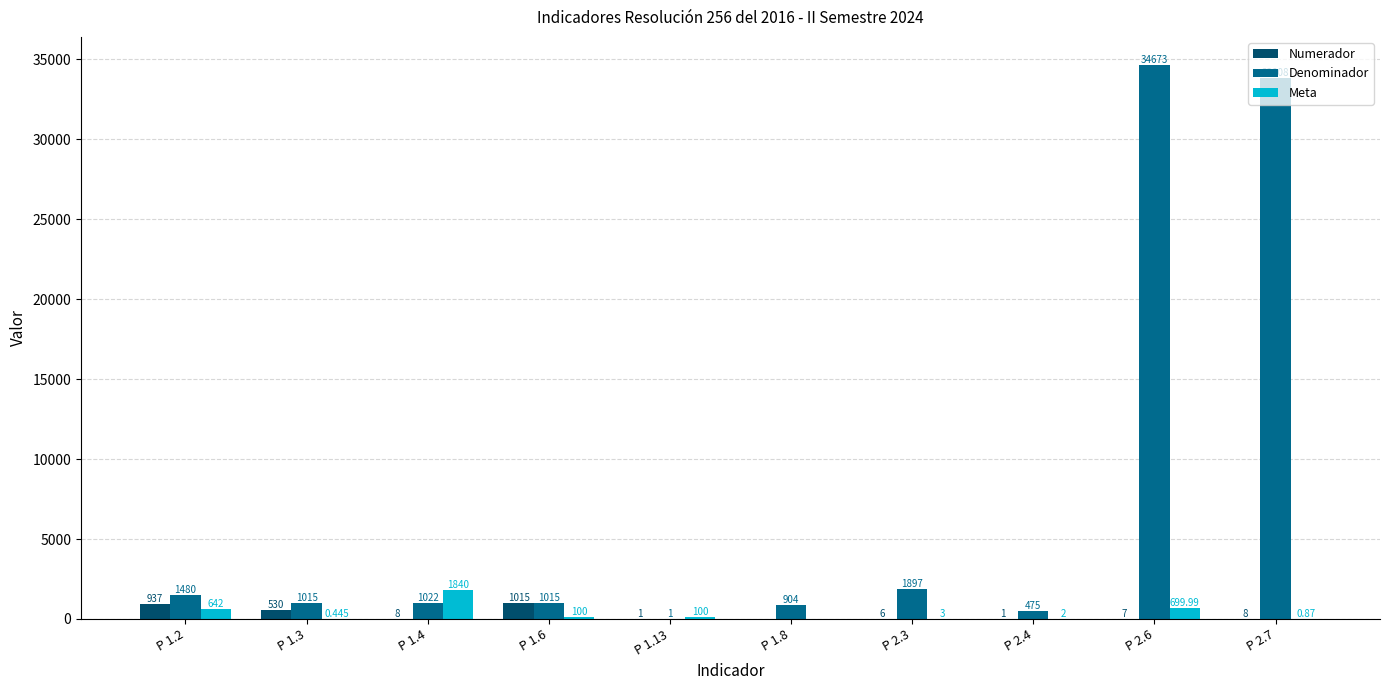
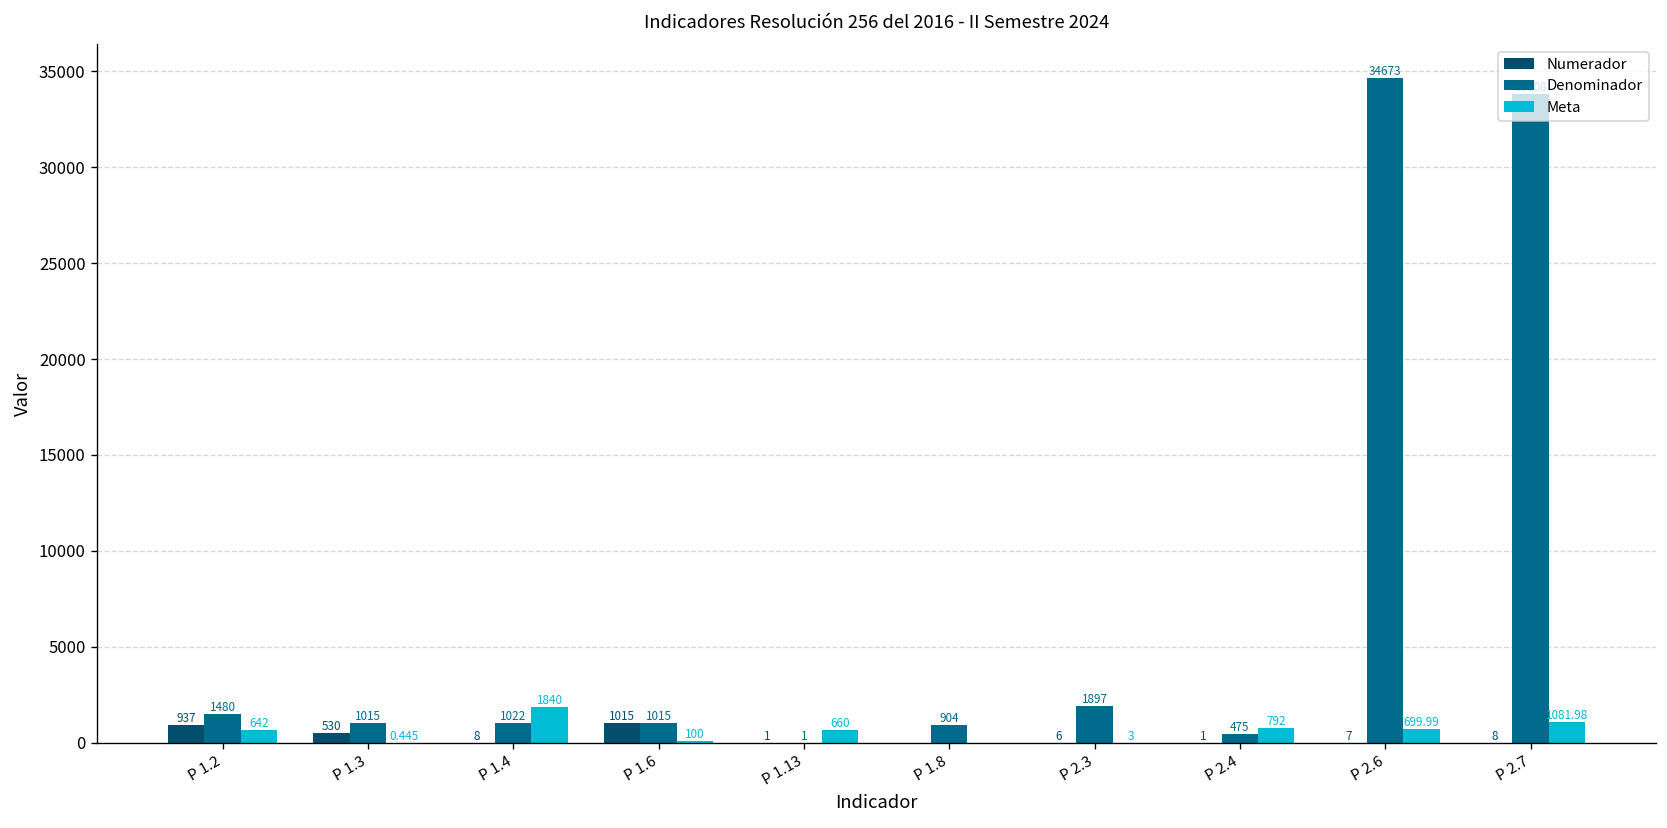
  {
    "Meta": {
      "P 1.2": 642,
      "P 1.3": 0.445,
      "P 1.4": 1840,
      "P 1.6": 100,
-     "P 1.13": 100,
+     "P 1.13": 660,
      "P 2.3": 3,
-     "P 2.4": 2,
+     "P 2.4": 792,
      "P 2.6": 699.99,
-     "P 2.7": 0.87
+     "P 2.7": 1081.98
    }
  }
